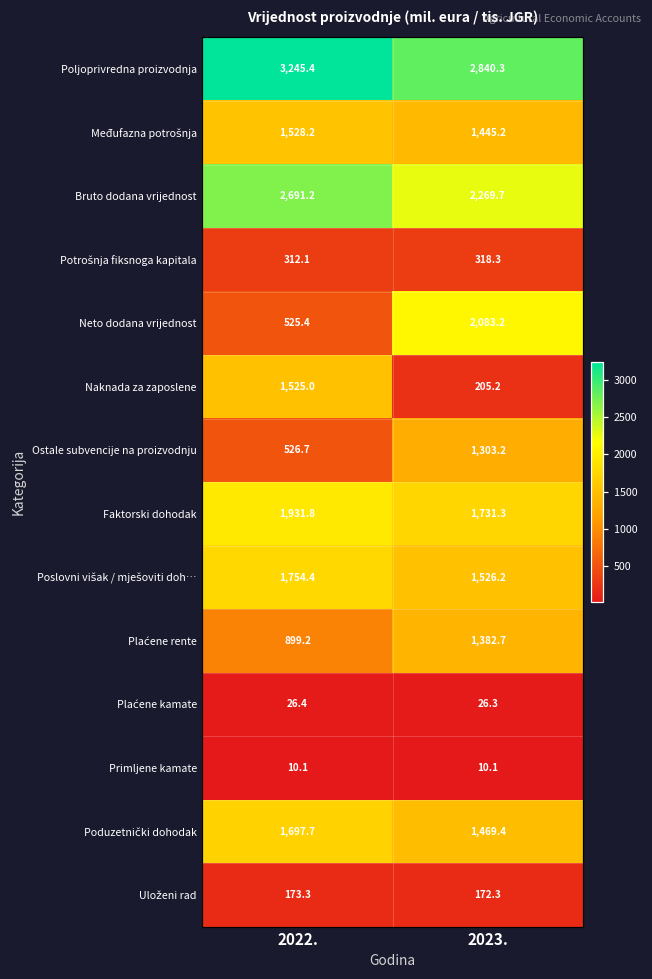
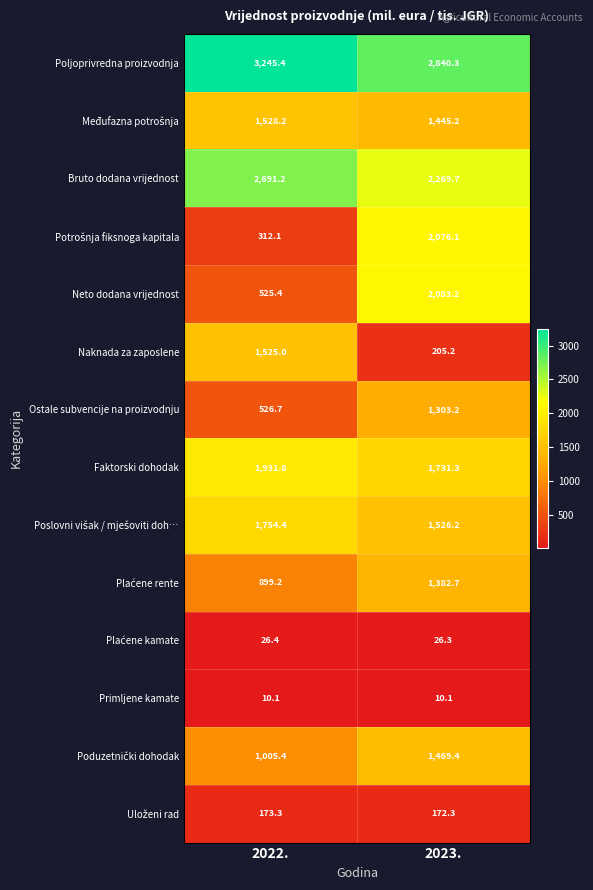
  {
    "Poljoprivredna proizvodnja": {
      "2022.": "3,245.4",
      "2023.": "2,840.3"
    },
    "Međufazna potrošnja": {
      "2022.": "1,528.2",
      "2023.": "1,445.2"
    },
    "Bruto dodana vrijednost": {
      "2022.": "2,691.2",
      "2023.": "2,269.7"
    },
    "Potrošnja fiksnoga kapitala": {
      "2022.": "312.1",
-     "2023.": "318.3"
+     "2023.": "2,076.1"
    },
    "Neto dodana vrijednost": {
      "2022.": "525.4",
      "2023.": "2,083.2"
    },
    "Naknada za zaposlene": {
      "2022.": "1,525.0",
      "2023.": "205.2"
    },
    "Ostale subvencije na proizvodnju": {
      "2022.": "526.7",
      "2023.": "1,303.2"
    },
    "Faktorski dohodak": {
      "2022.": "1,931.8",
      "2023.": "1,731.3"
    },
    "Poslovni višak / mješoviti doh…": {
      "2022.": "1,754.4",
      "2023.": "1,526.2"
    },
    "Plaćene rente": {
      "2022.": "899.2",
      "2023.": "1,382.7"
    },
    "Plaćene kamate": {
      "2022.": "26.4",
      "2023.": "26.3"
    },
    "Primljene kamate": {
      "2022.": "10.1",
      "2023.": "10.1"
    },
    "Poduzetnički dohodak": {
-     "2022.": "1,697.7",
+     "2022.": "1,005.4",
      "2023.": "1,469.4"
    },
    "Uloženi rad": {
      "2022.": "173.3",
      "2023.": "172.3"
    }
  }
